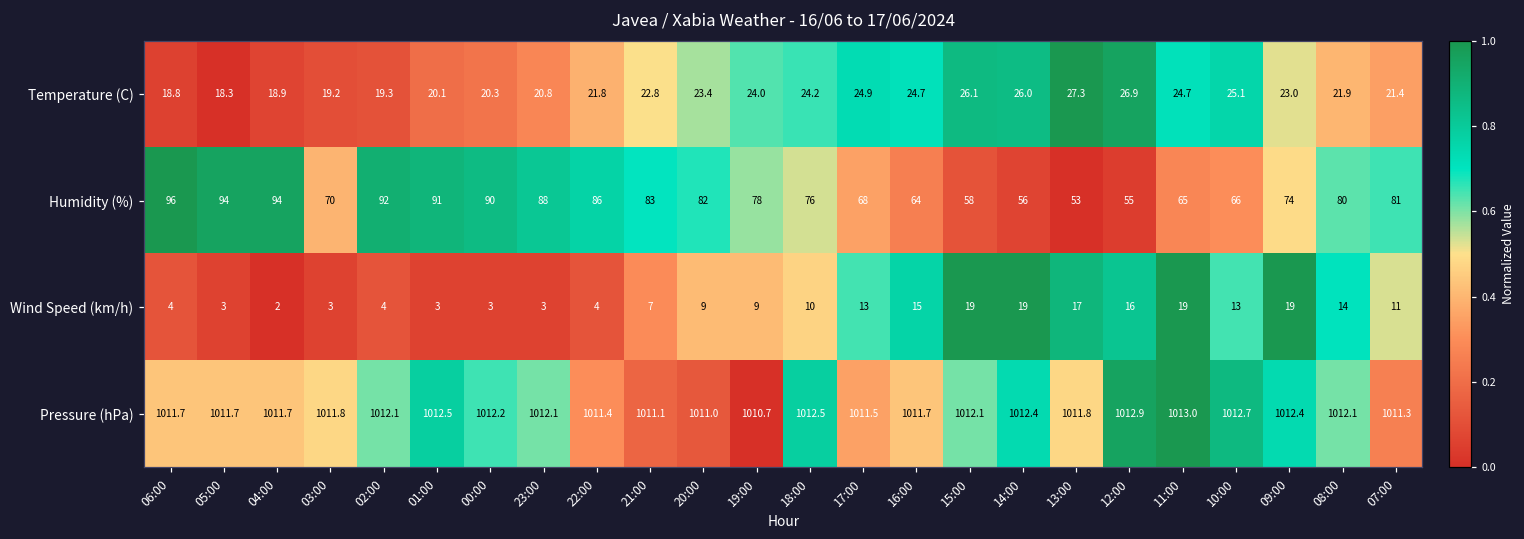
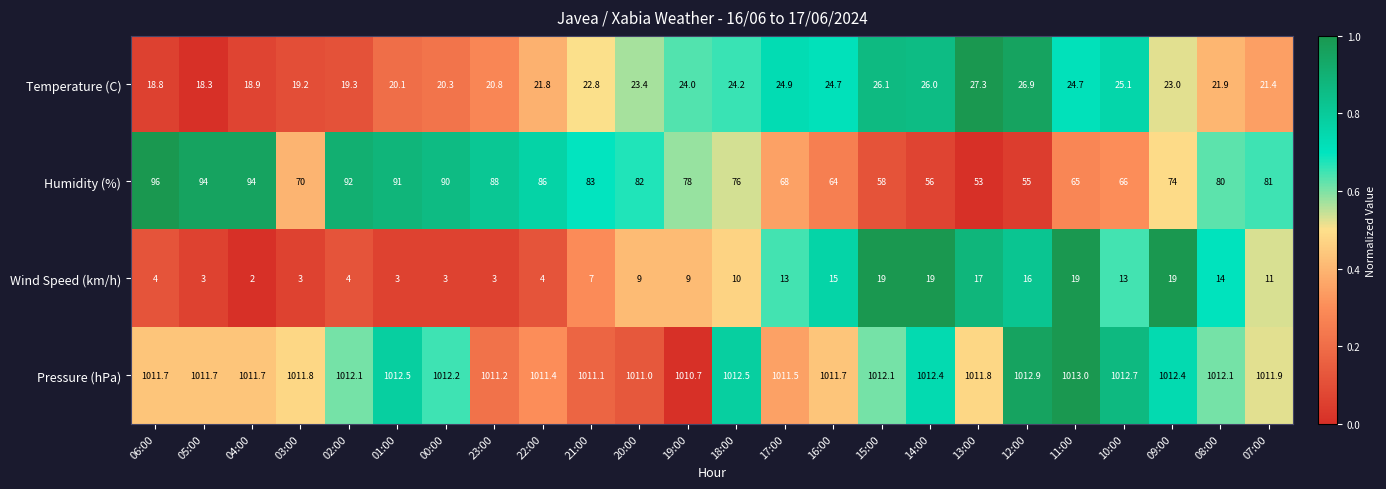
  {
    "Temperature (C)": {
      "06:00": 18.8,
      "05:00": 18.3,
      "04:00": 18.9,
      "03:00": 19.2,
      "02:00": 19.3,
      "01:00": 20.1,
      "00:00": 20.3,
      "23:00": 20.8,
      "22:00": 21.8,
      "21:00": 22.8,
      "20:00": 23.4,
      "19:00": 24.0,
      "18:00": 24.2,
      "17:00": 24.9,
      "16:00": 24.7,
      "15:00": 26.1,
      "14:00": 26.0,
      "13:00": 27.3,
      "12:00": 26.9,
      "11:00": 24.7,
      "10:00": 25.1,
      "09:00": 23.0,
      "08:00": 21.9,
      "07:00": 21.4
    },
    "Humidity (%)": {
      "06:00": 96,
      "05:00": 94,
      "04:00": 94,
      "03:00": 70,
      "02:00": 92,
      "01:00": 91,
      "00:00": 90,
      "23:00": 88,
      "22:00": 86,
      "21:00": 83,
      "20:00": 82,
      "19:00": 78,
      "18:00": 76,
      "17:00": 68,
      "16:00": 64,
      "15:00": 58,
      "14:00": 56,
      "13:00": 53,
      "12:00": 55,
      "11:00": 65,
      "10:00": 66,
      "09:00": 74,
      "08:00": 80,
      "07:00": 81
    },
    "Wind Speed (km/h)": {
      "06:00": 4,
      "05:00": 3,
      "04:00": 2,
      "03:00": 3,
      "02:00": 4,
      "01:00": 3,
      "00:00": 3,
      "23:00": 3,
      "22:00": 4,
      "21:00": 7,
      "20:00": 9,
      "19:00": 9,
      "18:00": 10,
      "17:00": 13,
      "16:00": 15,
      "15:00": 19,
      "14:00": 19,
      "13:00": 17,
      "12:00": 16,
      "11:00": 19,
      "10:00": 13,
      "09:00": 19,
      "08:00": 14,
      "07:00": 11
    },
    "Pressure (hPa)": {
      "06:00": 1011.7,
      "05:00": 1011.7,
      "04:00": 1011.7,
      "03:00": 1011.8,
      "02:00": 1012.1,
      "01:00": 1012.5,
      "00:00": 1012.2,
-     "23:00": 1012.1,
+     "23:00": 1011.2,
      "22:00": 1011.4,
      "21:00": 1011.1,
      "20:00": 1011.0,
      "19:00": 1010.7,
      "18:00": 1012.5,
      "17:00": 1011.5,
      "16:00": 1011.7,
      "15:00": 1012.1,
      "14:00": 1012.4,
      "13:00": 1011.8,
      "12:00": 1012.9,
      "11:00": 1013.0,
      "10:00": 1012.7,
      "09:00": 1012.4,
      "08:00": 1012.1,
-     "07:00": 1011.3
+     "07:00": 1011.9
    }
  }
